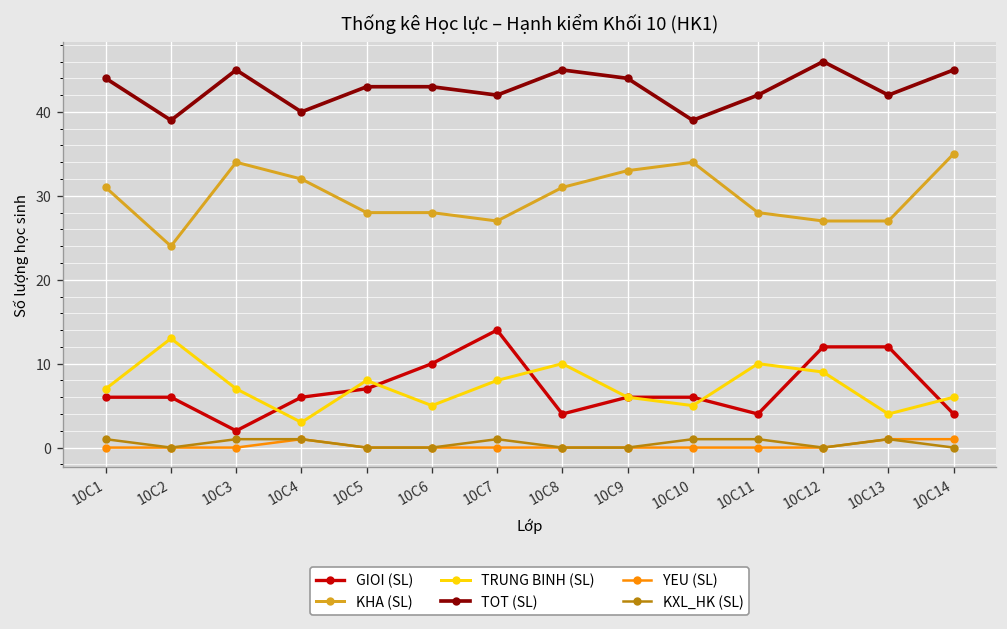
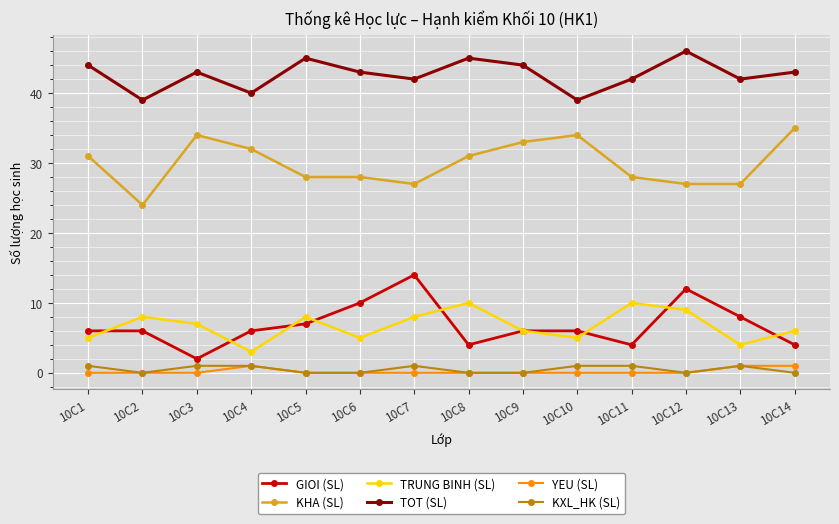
  {
    "GIOI (SL)": {
      "10C1": 6,
      "10C2": 6,
      "10C3": 2,
      "10C4": 6,
      "10C5": 7,
      "10C6": 10,
      "10C7": 14,
      "10C8": 4,
      "10C10": 6,
      "10C11": 4,
      "10C12": 12,
-     "10C13": 12,
+     "10C13": 8,
      "10C14": 4
    },
    "TRUNG BINH (SL)": {
-     "10C1": 7,
-     "10C2": 13,
+     "10C1": 5,
+     "10C2": 8,
      "10C3": 7,
      "10C4": 3,
      "10C5": 8,
      "10C6": 5,
      "10C7": 8,
      "10C8": 10,
      "10C10": 5,
      "10C11": 10,
      "10C12": 9,
      "10C13": 4,
      "10C14": 6
    },
    "TOT (SL)": {
      "10C1": 44,
      "10C2": 39,
-     "10C3": 45,
+     "10C3": 43,
      "10C4": 40,
-     "10C5": 43,
+     "10C5": 45,
      "10C6": 43,
      "10C7": 42,
      "10C8": 45,
      "10C9": 44,
      "10C10": 39,
      "10C11": 42,
      "10C12": 46,
      "10C13": 42,
-     "10C14": 45
+     "10C14": 43
    }
  }
